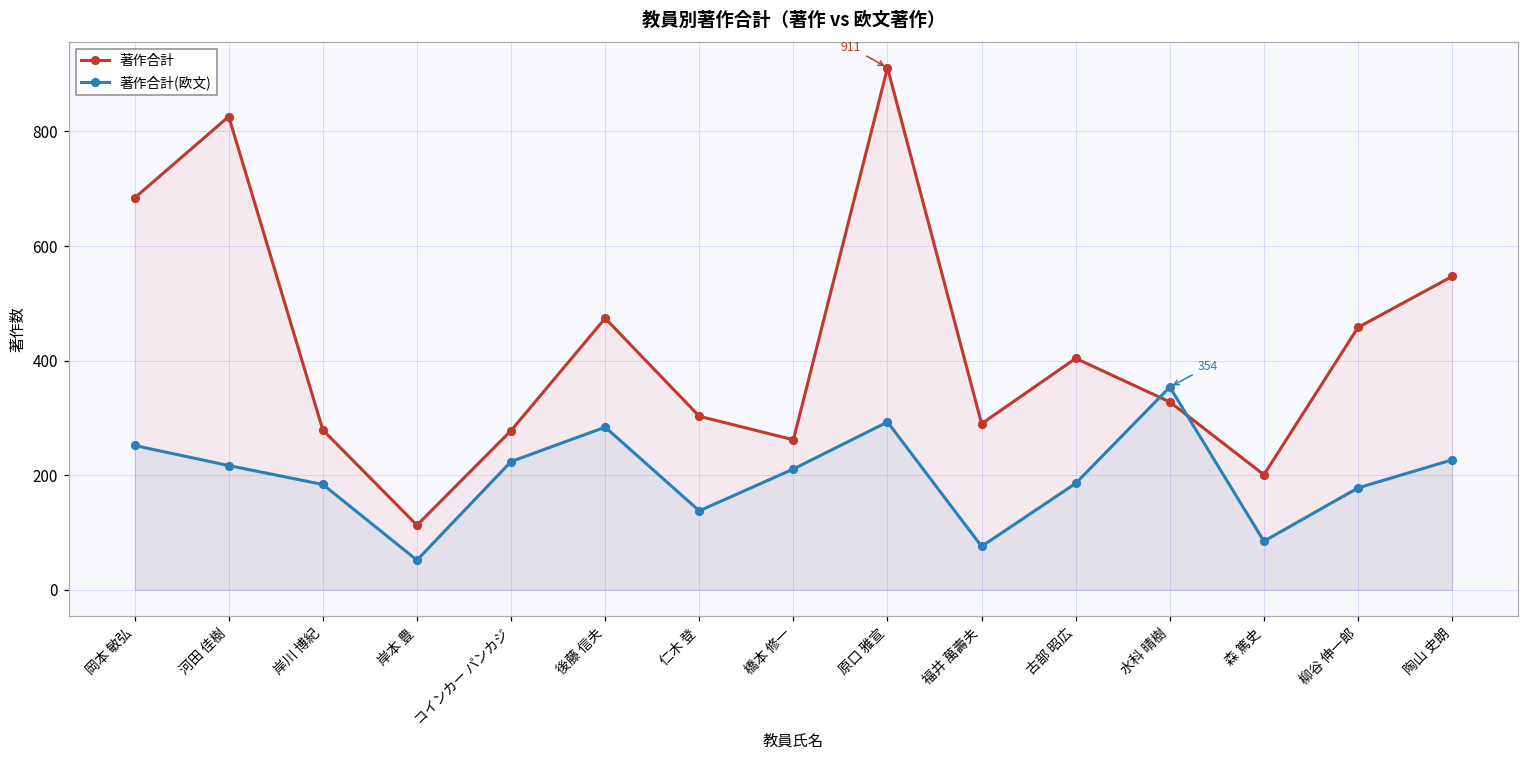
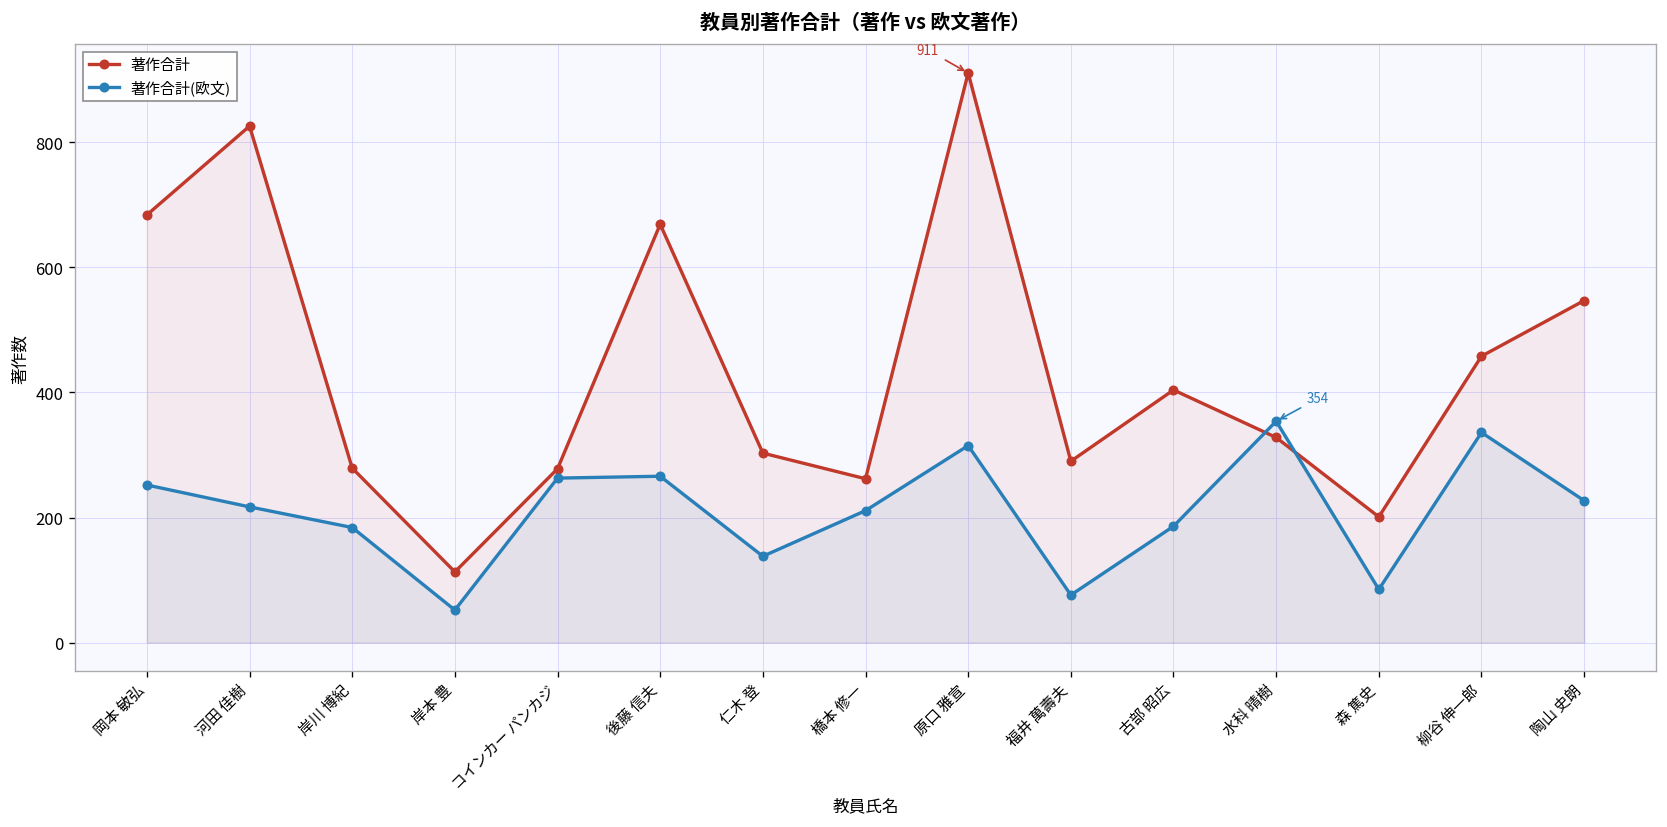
  {
    "著作合計": {
      "岡本 敏弘": 680,
      "河田 佳樹": 830,
      "岸川 博紀": 280,
      "岸本 豊": 110,
      "コインカー パンカジ": 280,
-     "後藤 信夫": 470,
+     "後藤 信夫": 670,
      "仁木 登": 300,
      "橋本 修一": 260,
      "福井 萬壽夫": 290,
      "古部 昭広": 400,
      "水科 晴樹": 330,
      "森 篤史": 200,
      "柳谷 伸一郎": 460,
      "陶山 史朗": 550
    },
    "著作合計(欧文)": {
      "岡本 敏弘": 250,
      "河田 佳樹": 220,
      "岸川 博紀": 180,
      "岸本 豊": 50,
-     "コインカー パンカジ": 220,
-     "後藤 信夫": 280,
+     "コインカー パンカジ": 260,
+     "後藤 信夫": 270,
      "仁木 登": 140,
      "橋本 修一": 210,
-     "原口 雅宣": 290,
+     "原口 雅宣": 320,
      "福井 萬壽夫": 80,
      "古部 昭広": 190,
      "森 篤史": 90,
-     "柳谷 伸一郎": 180,
+     "柳谷 伸一郎": 340,
      "陶山 史朗": 230
    }
  }
